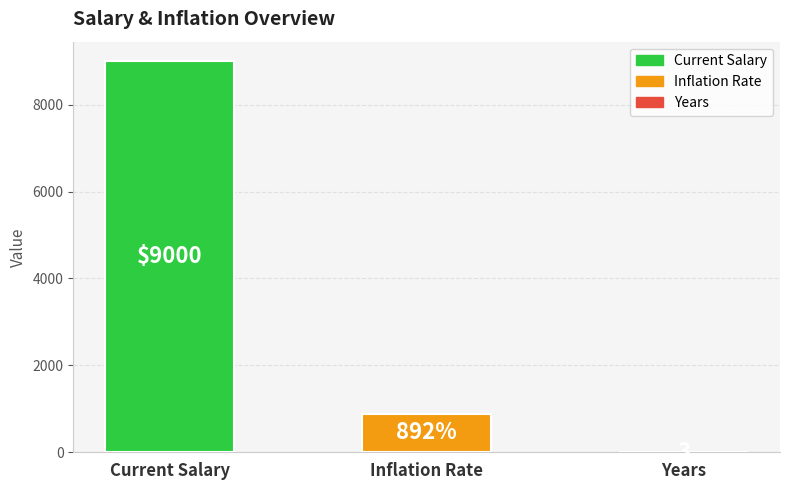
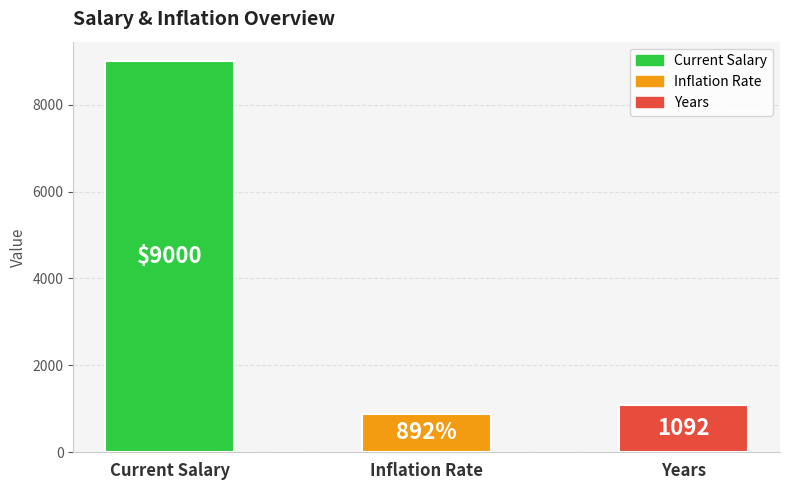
  {
-   "Years": 0
+   "Years": 1100
  }
